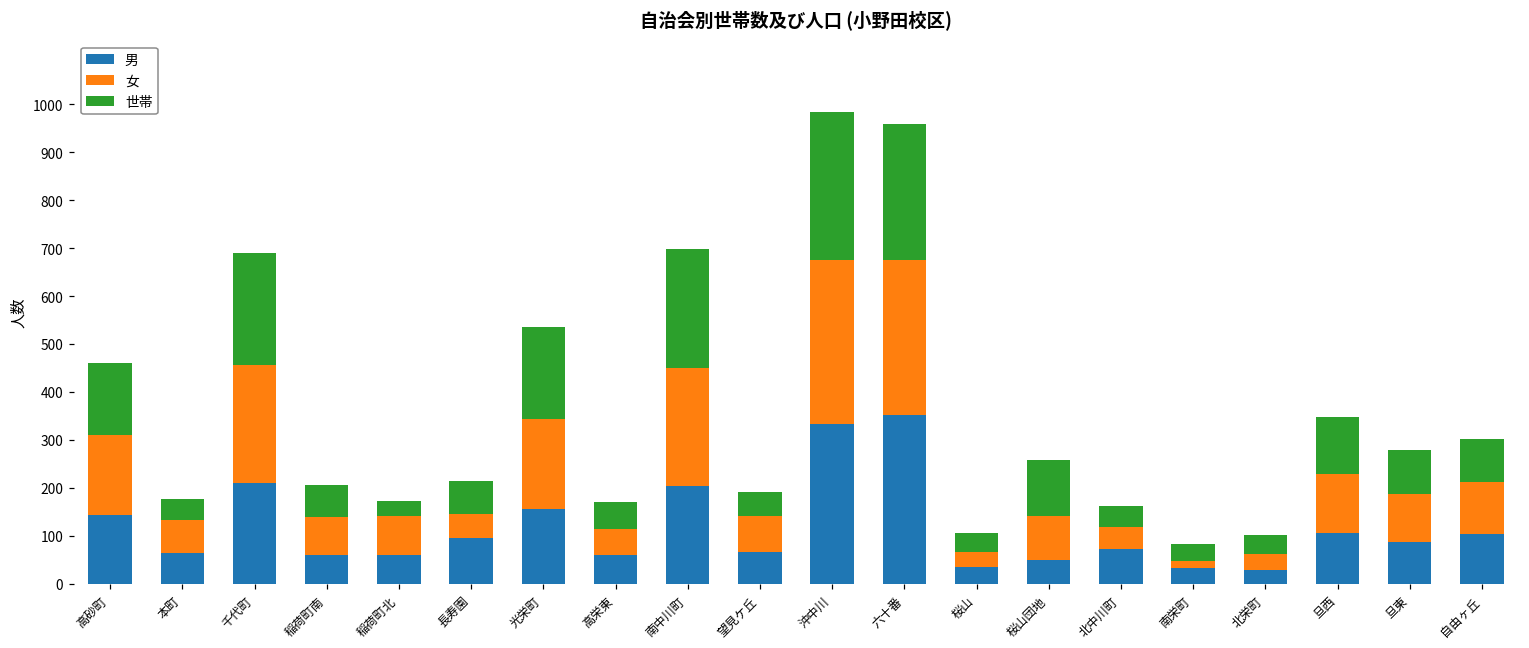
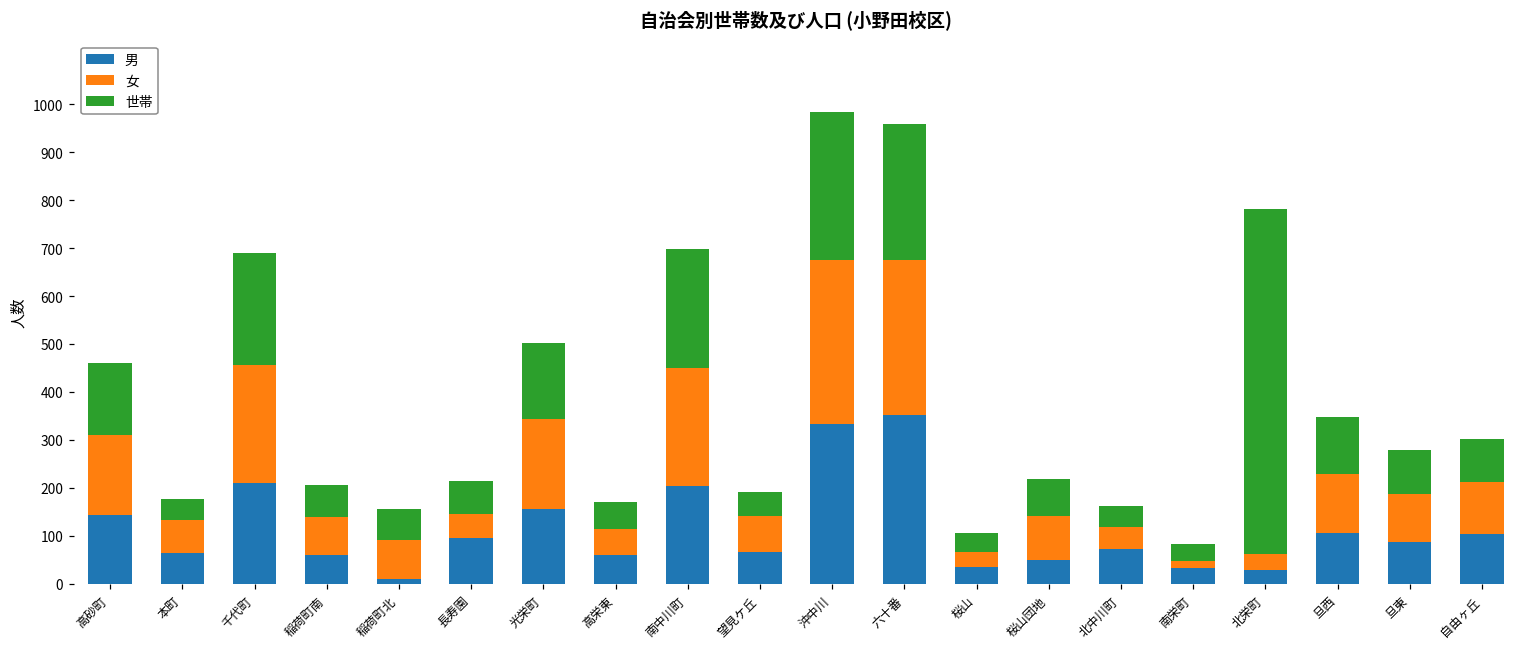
  {
    "男": {
      "高砂町": 140,
      "本町": 60,
      "千代町": 210,
      "稲荷町南": 60,
-     "稲荷町北": 60,
+     "稲荷町北": 10,
      "長寿園": 100,
      "光栄町": 160,
      "高栄東": 60,
      "南中川町": 200,
      "望見ケ丘": 70,
      "沖中川": 330,
      "六十番": 350,
      "桜山": 40,
      "桜山団地": 50,
      "北中川町": 70,
      "南栄町": 30,
      "北栄町": 30,
      "旦西": 110,
      "旦東": 90,
      "自由ヶ丘": 100
    },
    "女": {
      "高砂町": 170,
      "本町": 70,
      "千代町": 250,
      "稲荷町南": 80,
      "稲荷町北": 80,
      "長寿園": 50,
      "光栄町": 190,
      "高栄東": 60,
      "南中川町": 250,
      "望見ケ丘": 80,
      "沖中川": 340,
      "六十番": 320,
      "桜山": 30,
      "桜山団地": 90,
      "北中川町": 50,
      "南栄町": 20,
      "北栄町": 30,
      "旦西": 120,
      "旦東": 100,
      "自由ヶ丘": 110
    },
    "世帯": {
      "高砂町": 150,
      "本町": 50,
      "千代町": 230,
      "稲荷町南": 70,
-     "稲荷町北": 30,
+     "稲荷町北": 60,
      "長寿園": 70,
-     "光栄町": 190,
+     "光栄町": 160,
      "高栄東": 60,
      "南中川町": 250,
      "望見ケ丘": 50,
      "沖中川": 310,
      "六十番": 280,
      "桜山": 40,
-     "桜山団地": 120,
+     "桜山団地": 80,
      "北中川町": 40,
      "南栄町": 40,
-     "北栄町": 40,
+     "北栄町": 720,
      "旦西": 120,
      "旦東": 90,
      "自由ヶ丘": 90
    }
  }
